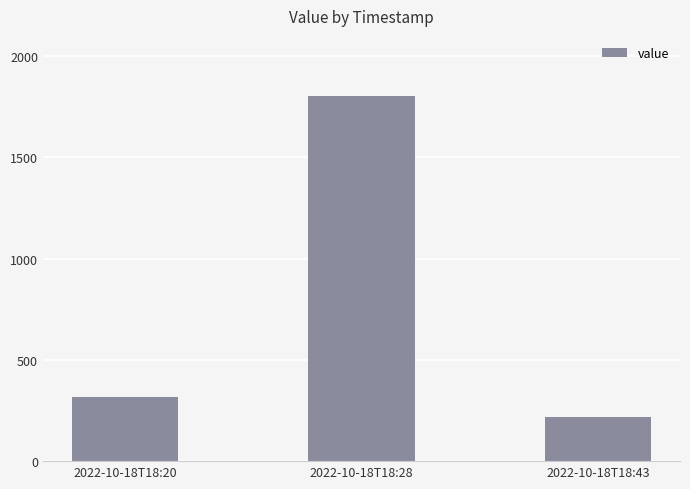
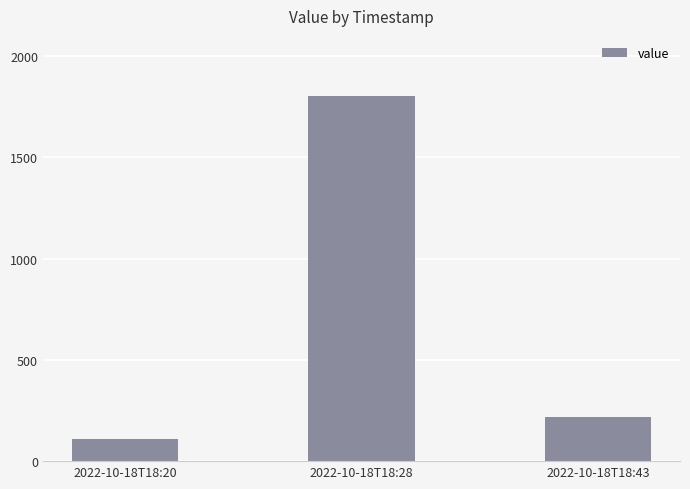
  {
-   "2022-10-18T18:20": 320,
+   "2022-10-18T18:20": 110,
    "2022-10-18T18:28": 1810,
    "2022-10-18T18:43": 220
  }
